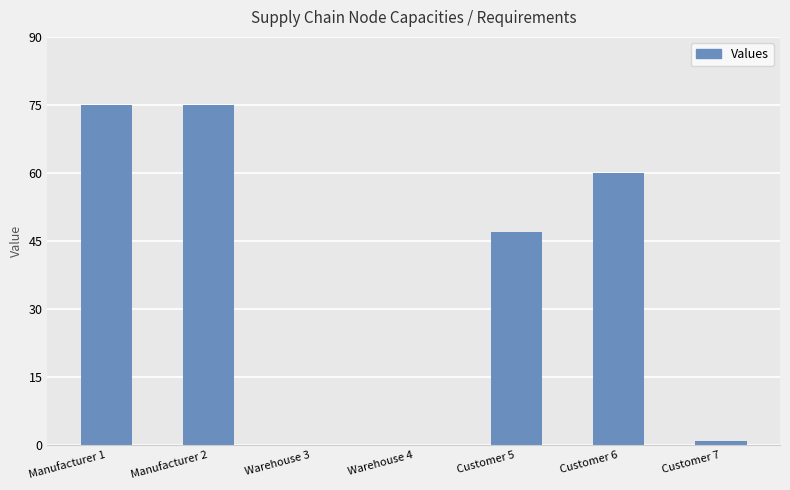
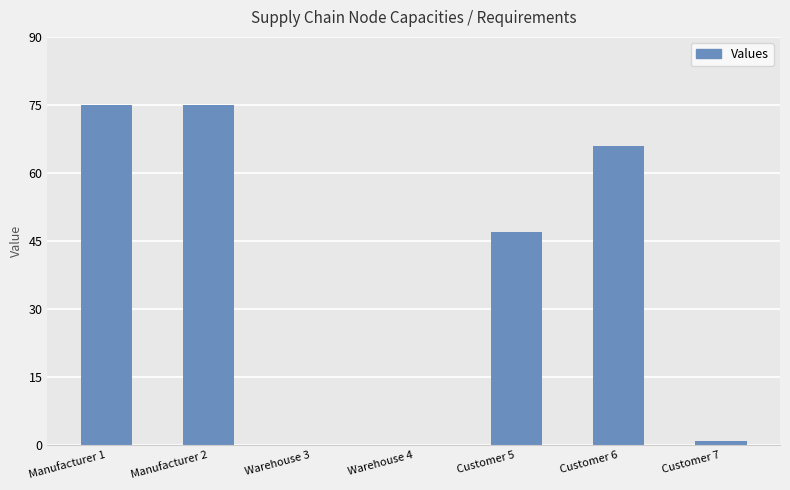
  {
    "Manufacturer 1": 75,
    "Manufacturer 2": 75,
    "Warehouse 3": 0,
    "Warehouse 4": 0,
    "Customer 5": 47,
-   "Customer 6": 60,
+   "Customer 6": 66,
    "Customer 7": 1
  }
